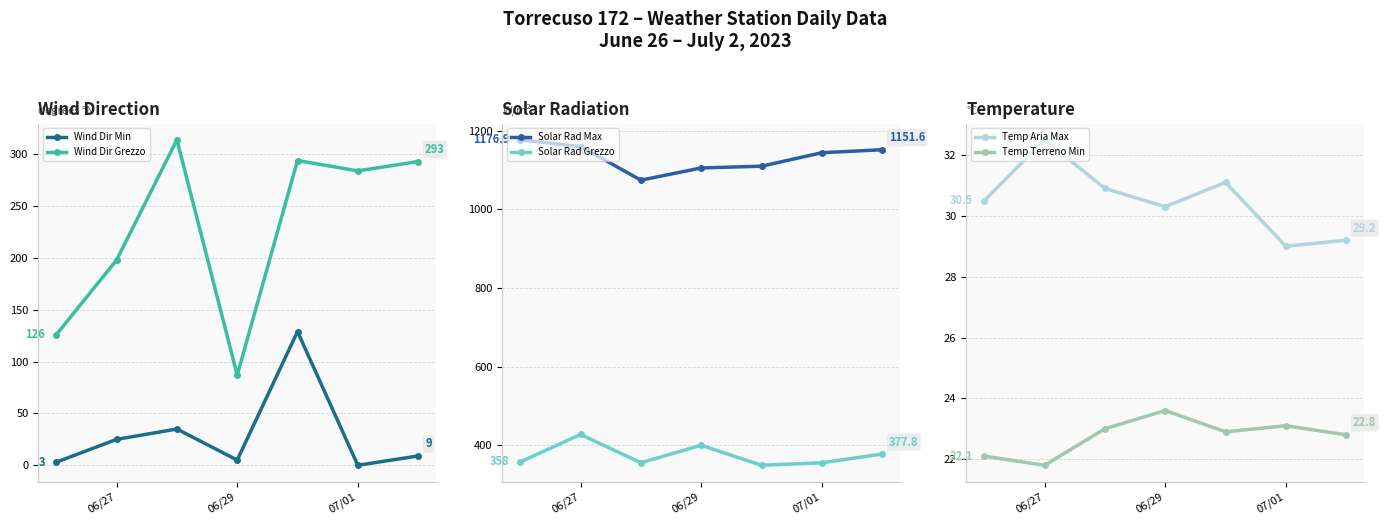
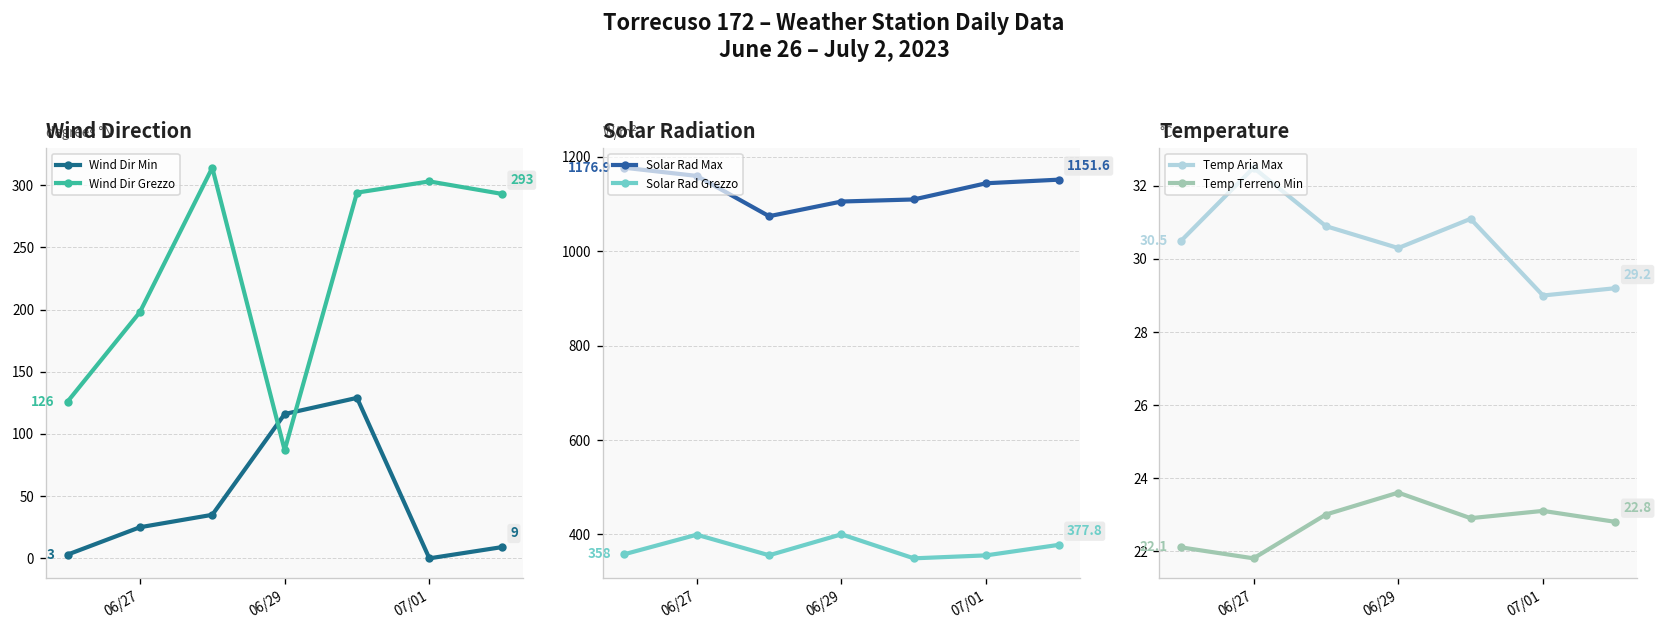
  {
    "Wind Direction": {
      "Wind Dir Min": {
        "06/27": 25,
-       "06/29": 5,
+       "06/29": 116,
        "07/01": 0
      },
      "Wind Dir Grezzo": {
        "06/27": 198,
        "06/29": 87,
-       "07/01": 284
+       "07/01": 303
      }
    },
    "Solar Radiation": {
      "Solar Rad Max": {
        "06/29": 1110,
        "07/01": 1140
      },
      "Solar Rad Grezzo": {
-       "06/27": 430,
+       "06/27": 400,
        "06/29": 400,
        "07/01": 360
      }
    }
  }
